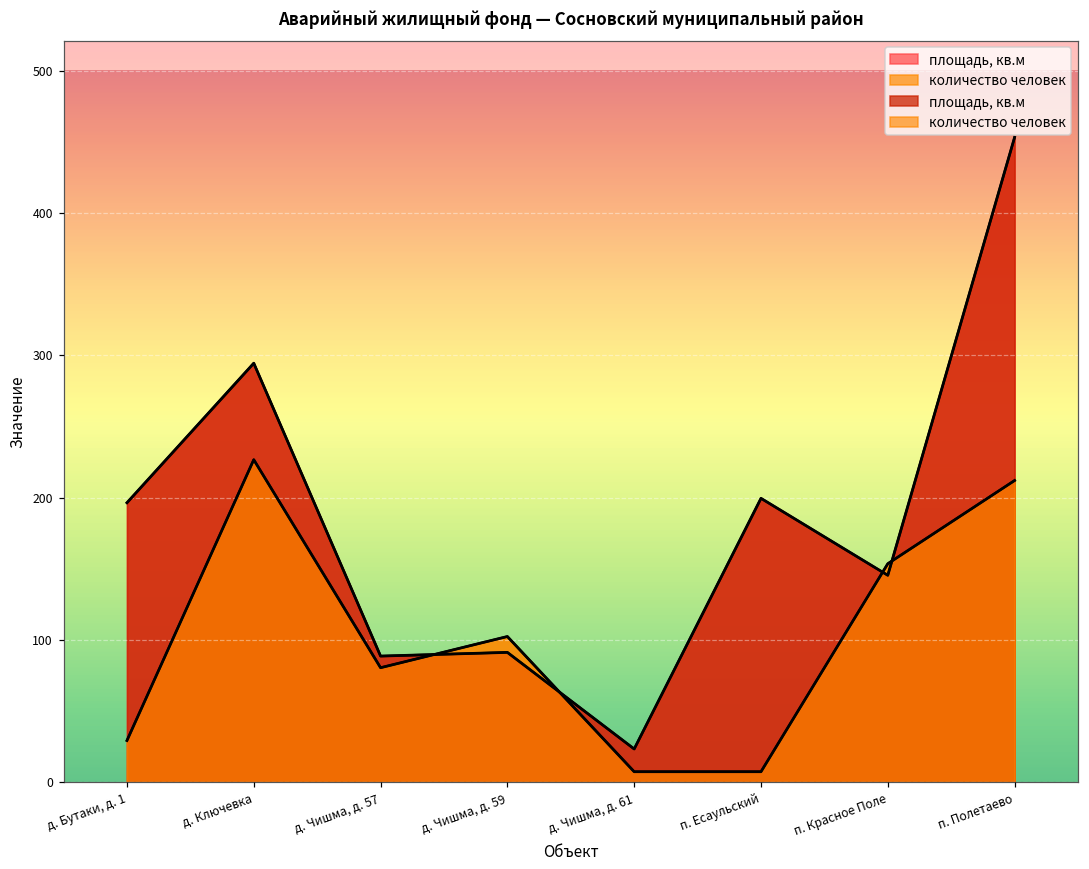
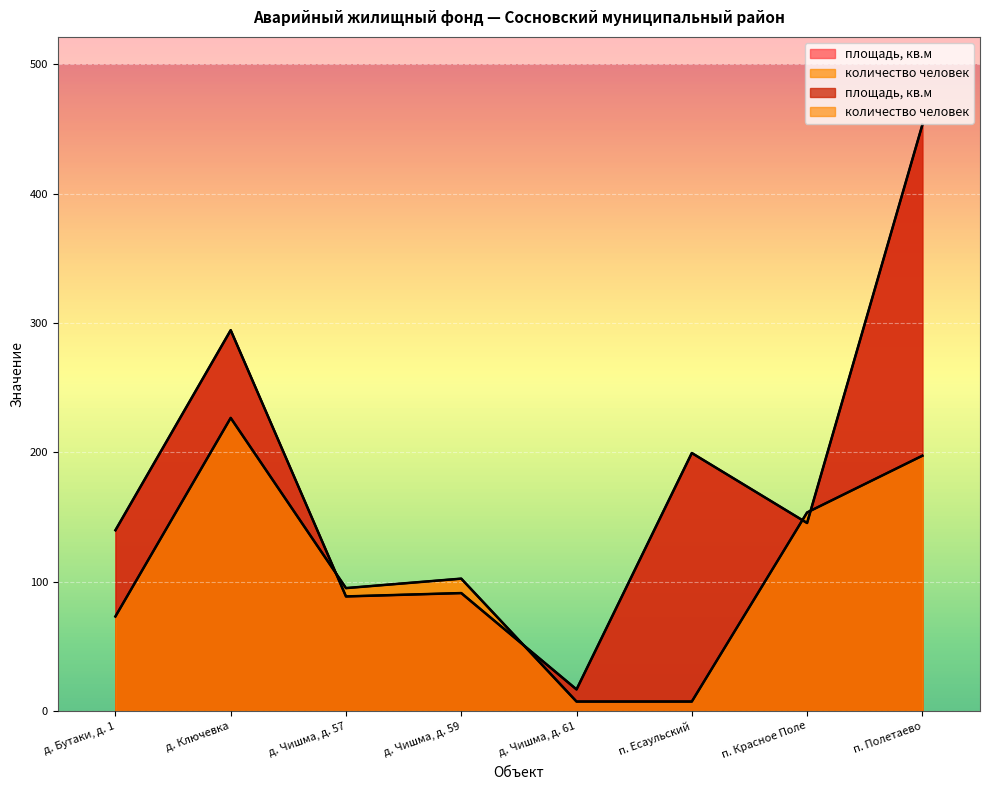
  {
    "площадь, кв.м": {
-     "д. Бутаки, д. 1": 196,
+     "д. Бутаки, д. 1": 140,
      "д. Ключевка": 295,
      "д. Чишма, д. 57": 89,
      "д. Чишма, д. 59": 91,
-     "д. Чишма, д. 61": 23,
+     "д. Чишма, д. 61": 17,
      "п. Есаульский": 200,
      "п. Красное Поле": 145,
      "п. Полетаево": 453
    },
    "количество человек": {
-     "д. Бутаки, д. 1": 29,
+     "д. Бутаки, д. 1": 73,
      "д. Ключевка": 227,
-     "д. Чишма, д. 57": 80,
+     "д. Чишма, д. 57": 95,
      "д. Чишма, д. 59": 102,
      "д. Чишма, д. 61": 7,
      "п. Есаульский": 7,
      "п. Красное Поле": 154,
-     "п. Полетаево": 212
+     "п. Полетаево": 197
    }
  }
